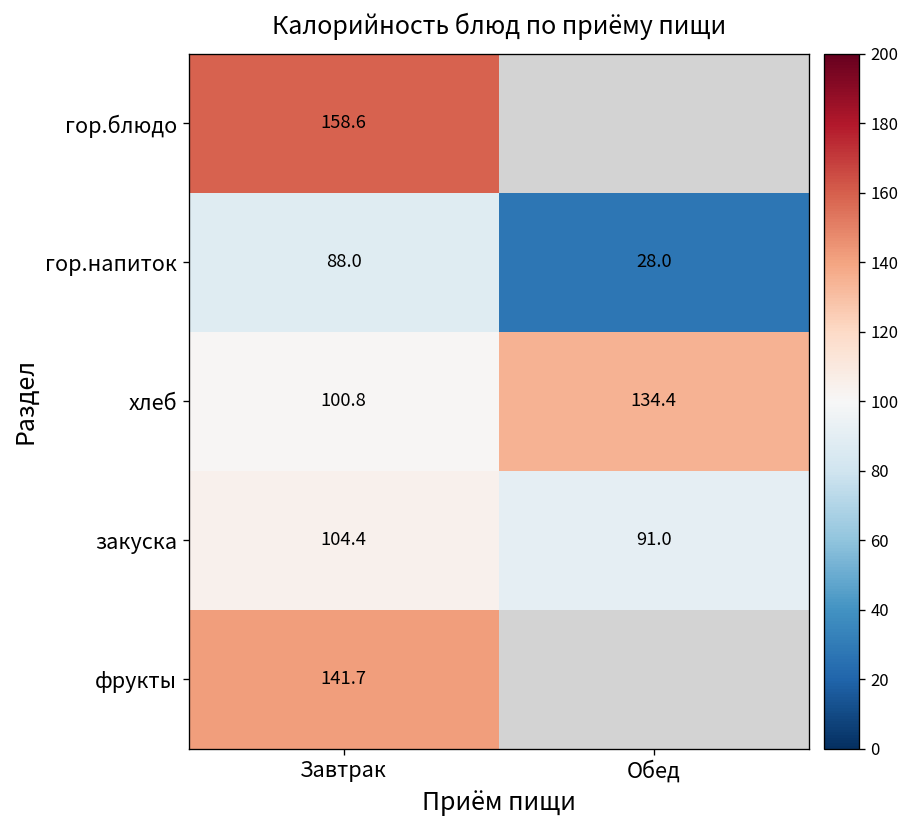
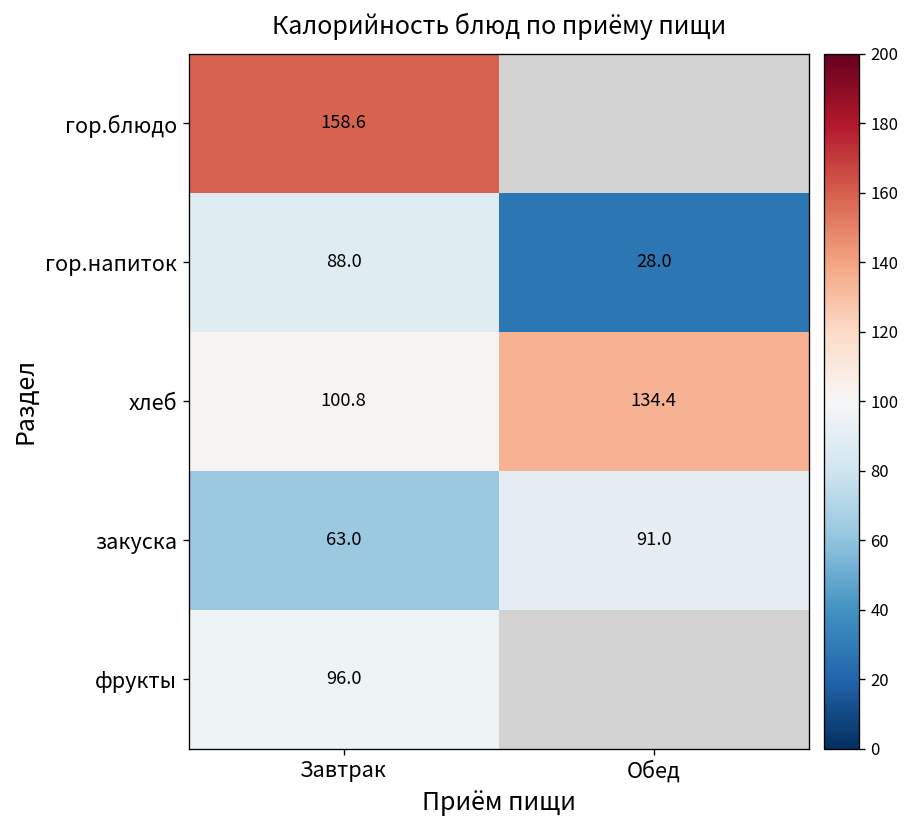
  {
    "гор.блюдо": {
      "Завтрак": 158.6
    },
    "гор.напиток": {
      "Завтрак": 88.0,
      "Обед": 28.0
    },
    "хлеб": {
      "Завтрак": 100.8,
      "Обед": 134.4
    },
    "закуска": {
-     "Завтрак": 104.4,
+     "Завтрак": 63.0,
      "Обед": 91.0
    },
    "фрукты": {
-     "Завтрак": 141.7
+     "Завтрак": 96.0
    }
  }
